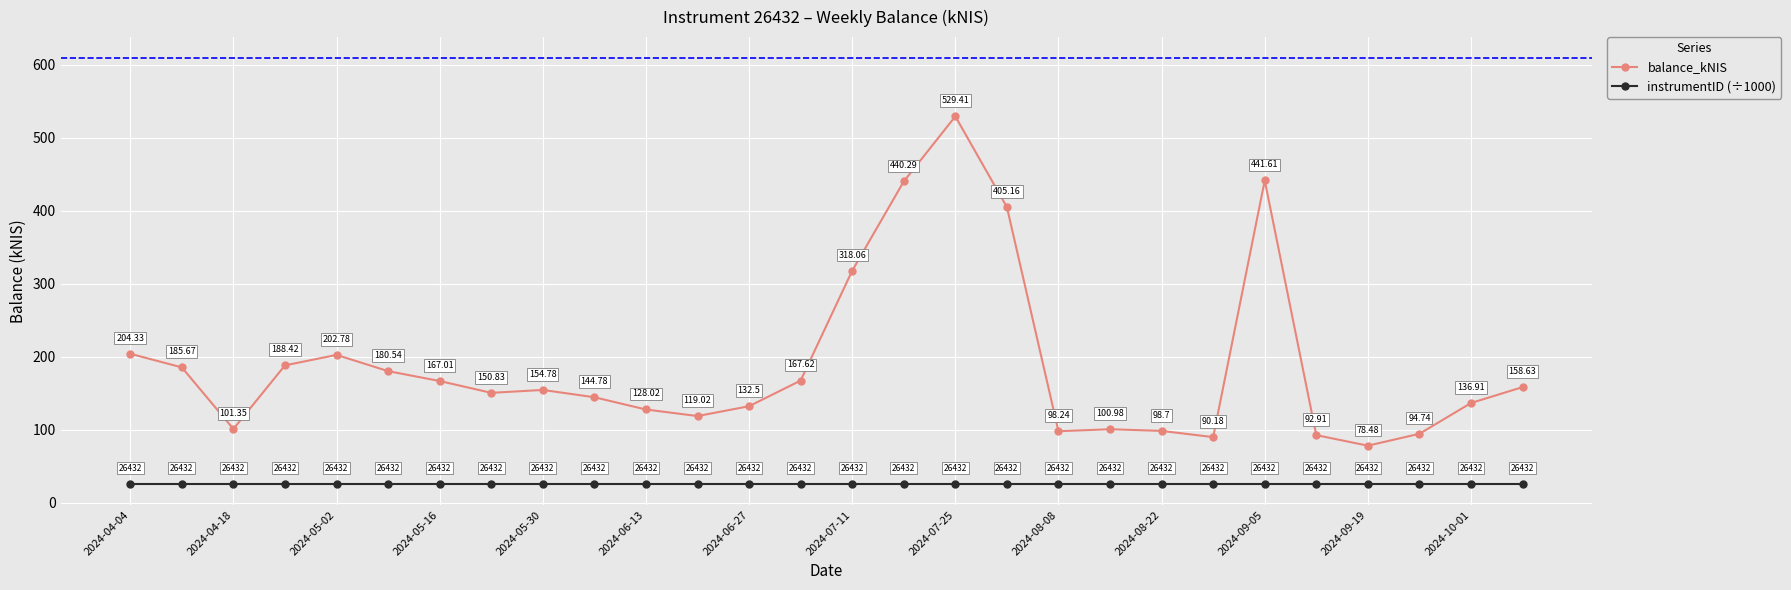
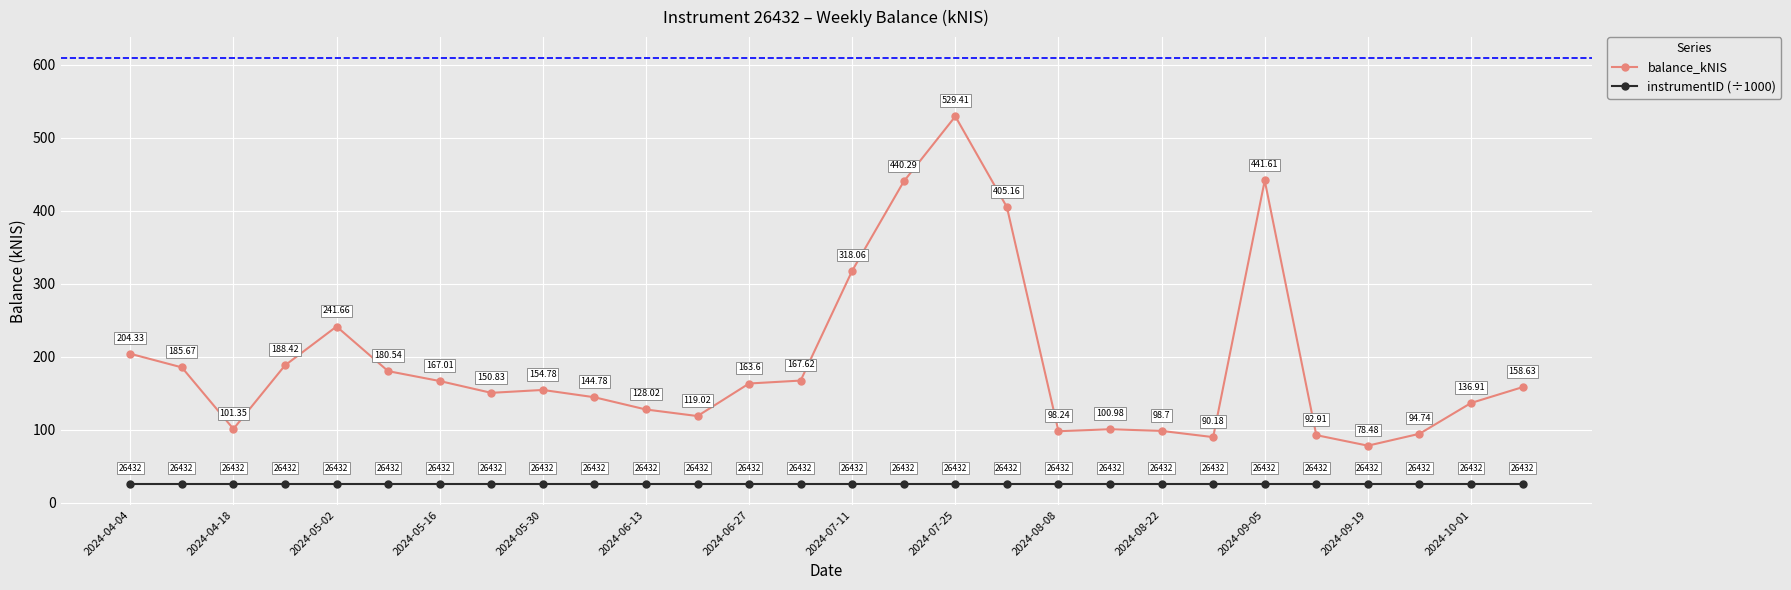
  {
    "balance_kNIS": {
-     "2024-05-02": 202.78,
-     "2024-06-27": 132.5
+     "2024-05-02": 241.66,
+     "2024-06-27": 163.6
    }
  }
